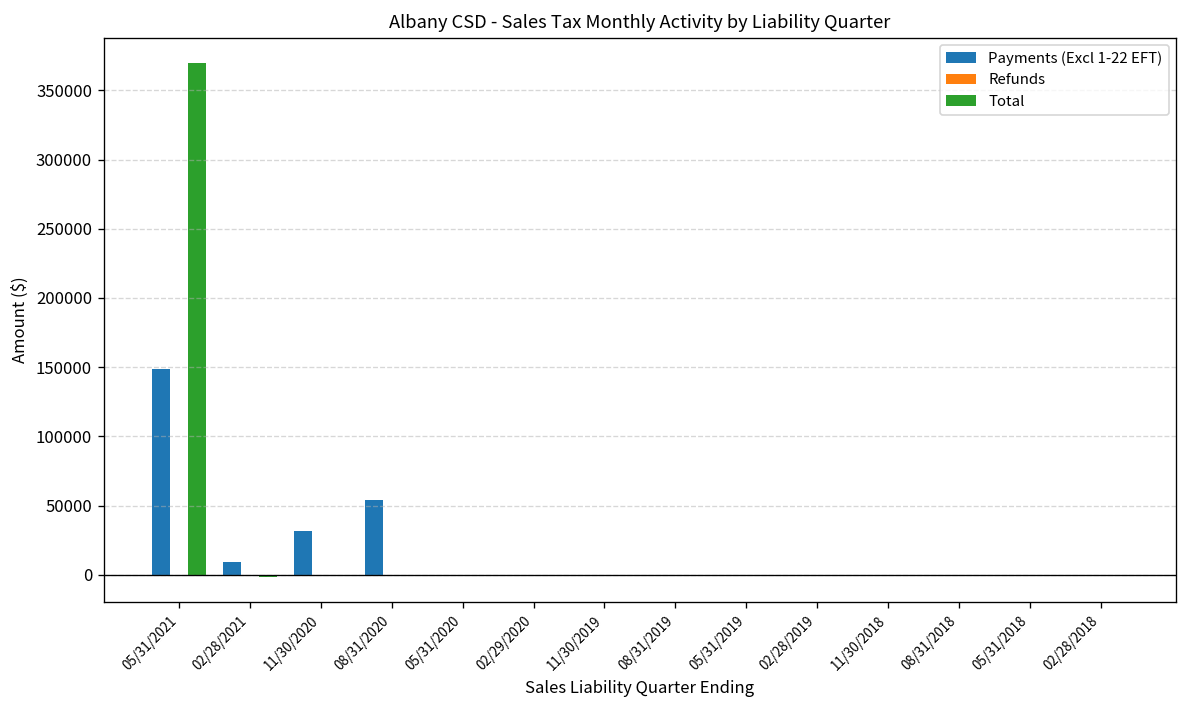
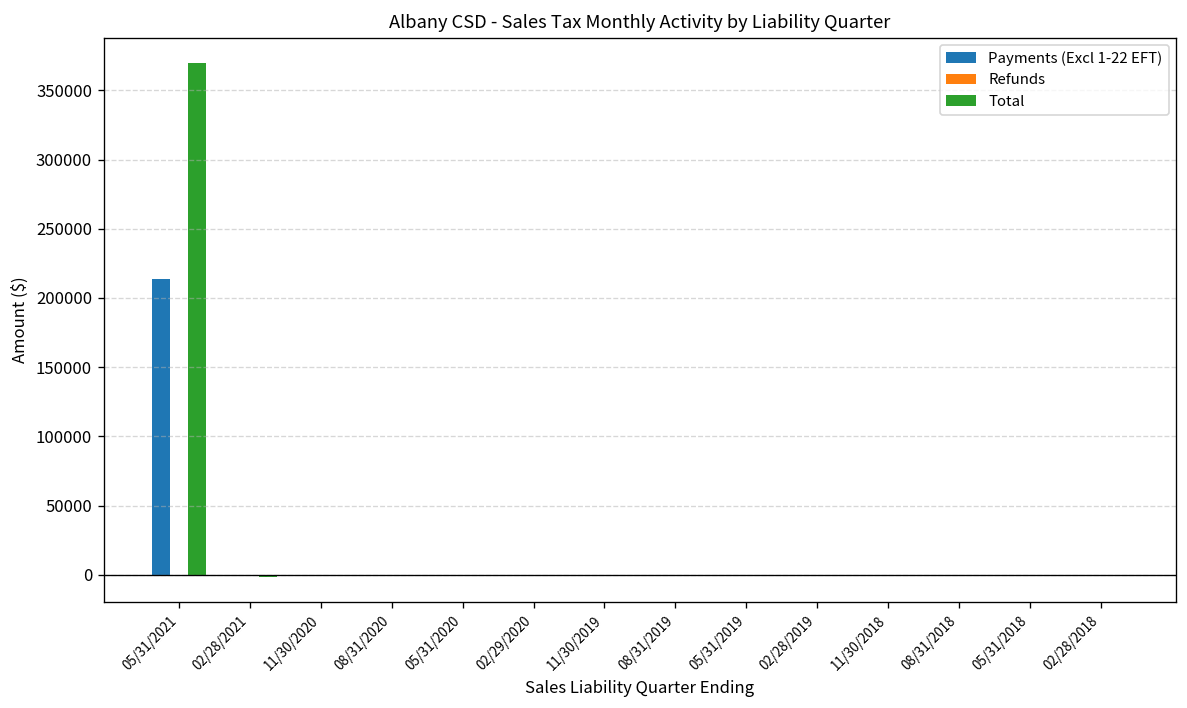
  {
    "Payments (Excl 1-22 EFT)": {
-     "05/31/2021": 148000,
-     "02/28/2021": 10000,
-     "11/30/2020": 32000,
-     "08/31/2020": 54000
+     "05/31/2021": 214000,
+     "02/28/2021": 0,
+     "11/30/2020": 0,
+     "08/31/2020": 0
    },
    "Total": {
      "05/31/2021": 370000
    }
  }
